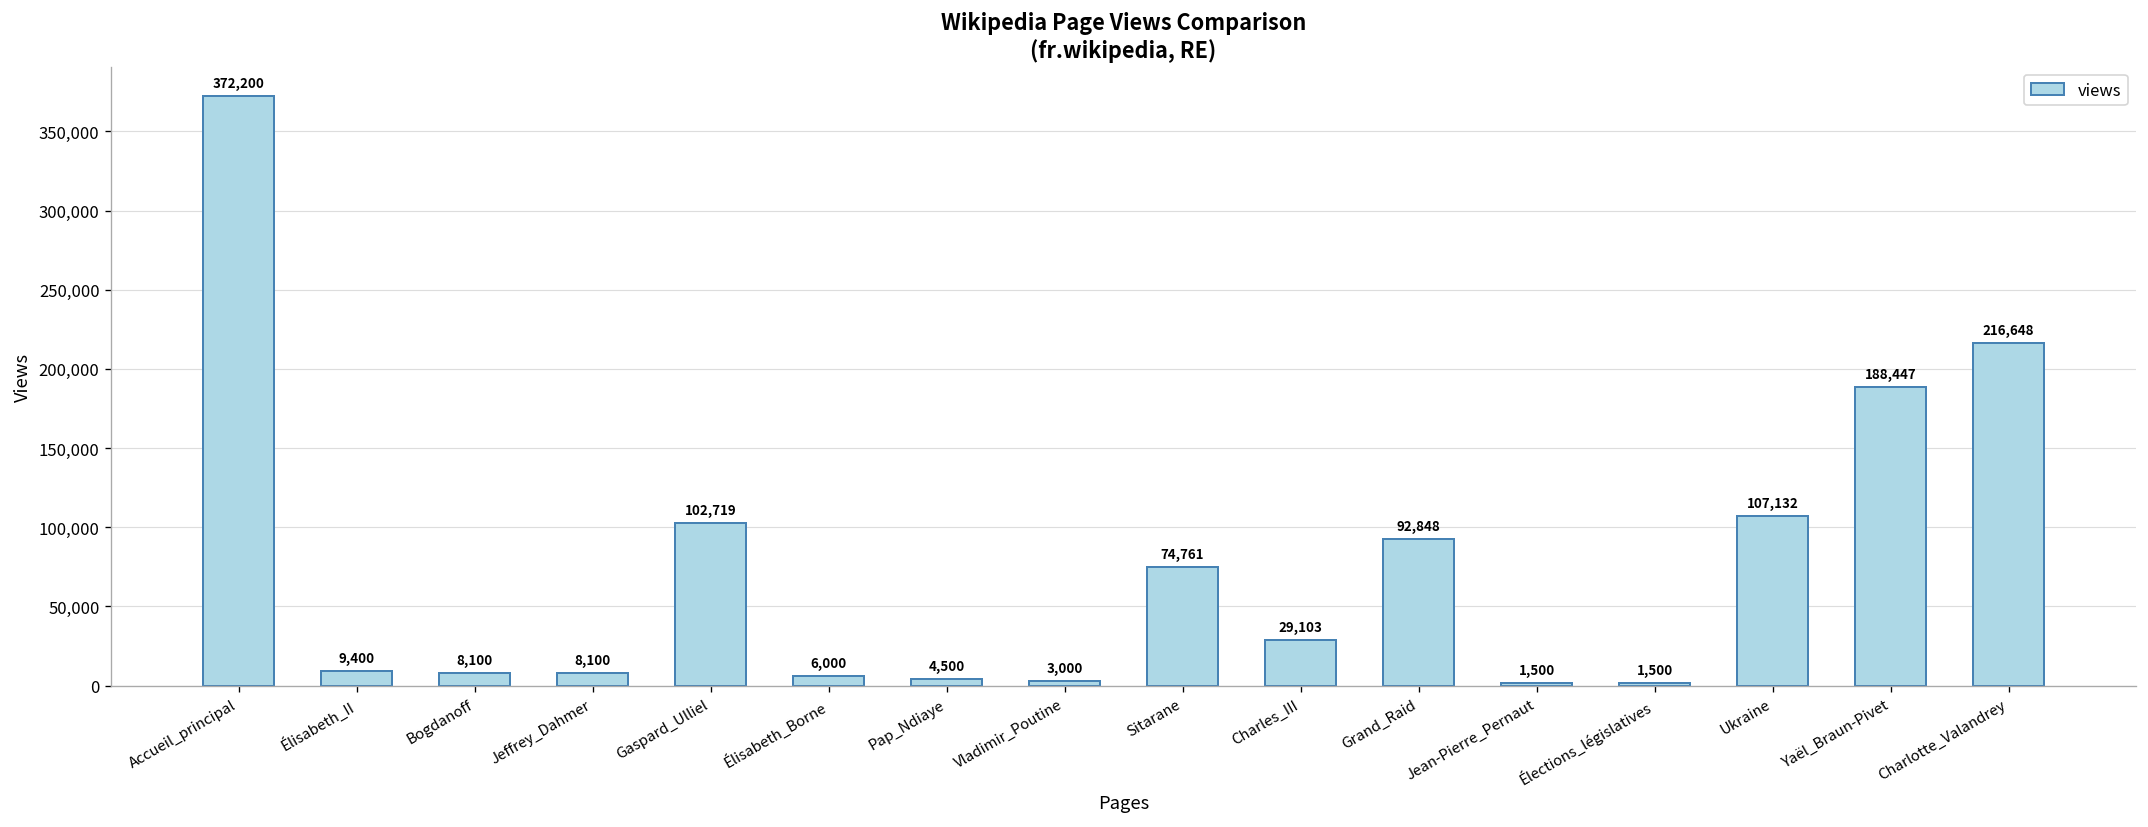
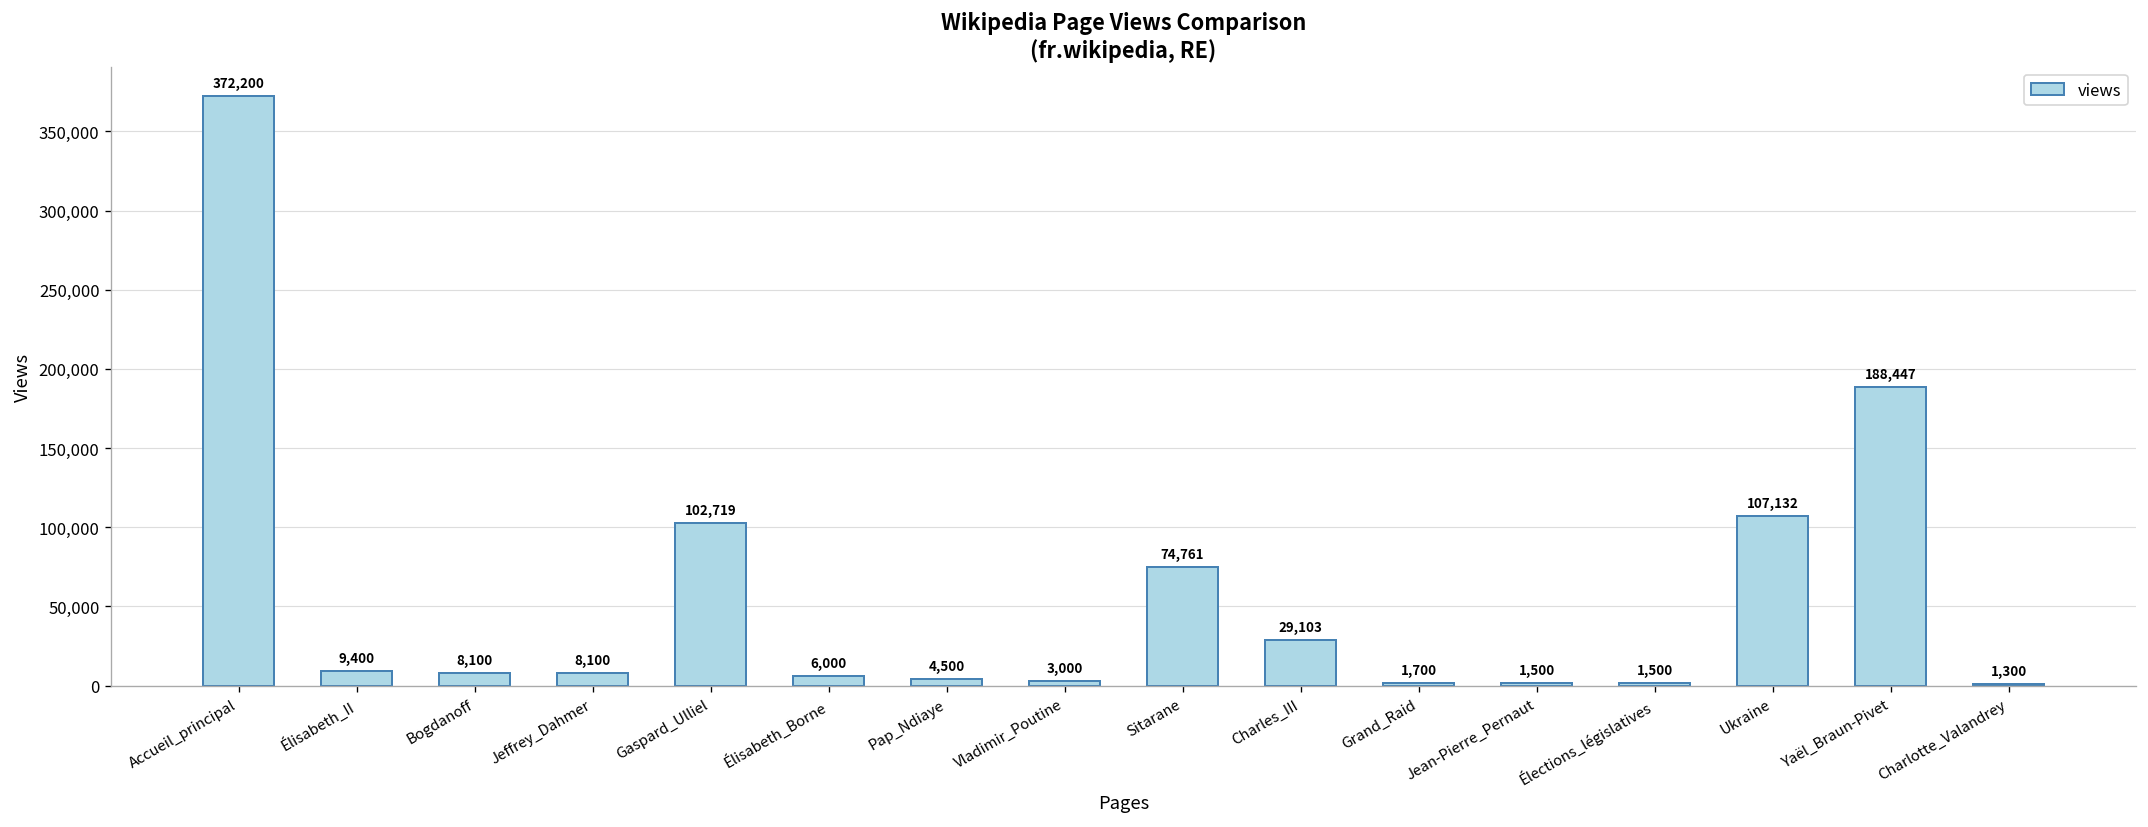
  {
    "Accueil_principal": "372,200",
    "Élisabeth_II": "9,400",
    "Bogdanoff": "8,100",
    "Jeffrey_Dahmer": "8,100",
    "Gaspard_Ulliel": "102,719",
    "Élisabeth_Borne": "6,000",
    "Pap_Ndiaye": "4,500",
    "Vladimir_Poutine": "3,000",
    "Sitarane": "74,761",
    "Charles_III": "29,103",
-   "Grand_Raid": "92,848",
+   "Grand_Raid": "1,700",
    "Jean-Pierre_Pernaut": "1,500",
    "Élections_législatives": "1,500",
    "Ukraine": "107,132",
    "Yaël_Braun-Pivet": "188,447",
-   "Charlotte_Valandrey": "216,648"
+   "Charlotte_Valandrey": "1,300"
  }
